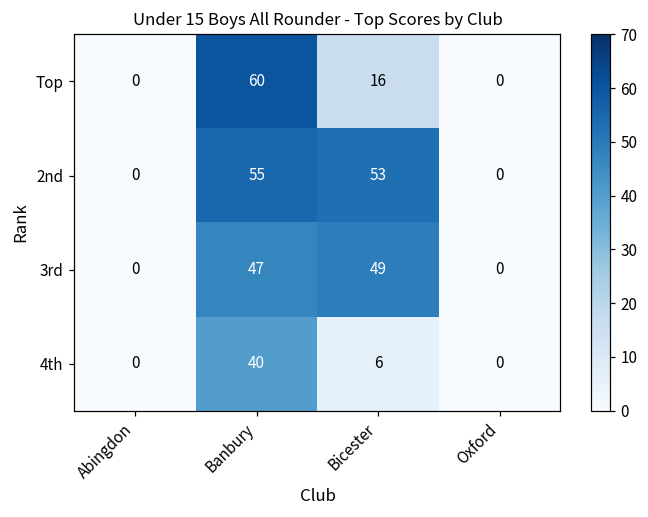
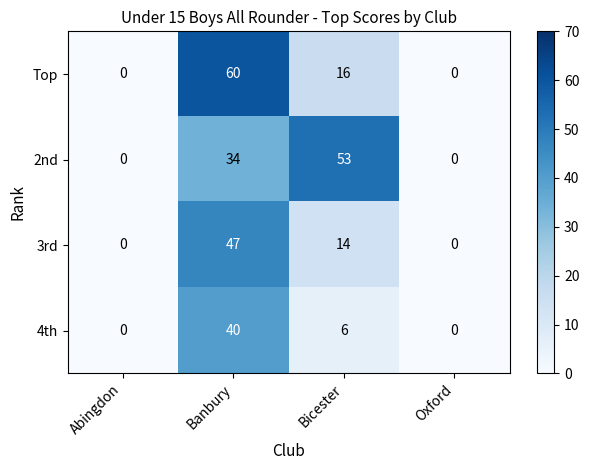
  {
    "Top": {
      "Abingdon": 0,
      "Banbury": 60,
      "Bicester": 16,
      "Oxford": 0
    },
    "2nd": {
      "Abingdon": 0,
-     "Banbury": 55,
+     "Banbury": 34,
      "Bicester": 53,
      "Oxford": 0
    },
    "3rd": {
      "Abingdon": 0,
      "Banbury": 47,
-     "Bicester": 49,
+     "Bicester": 14,
      "Oxford": 0
    },
    "4th": {
      "Abingdon": 0,
      "Banbury": 40,
      "Bicester": 6,
      "Oxford": 0
    }
  }
